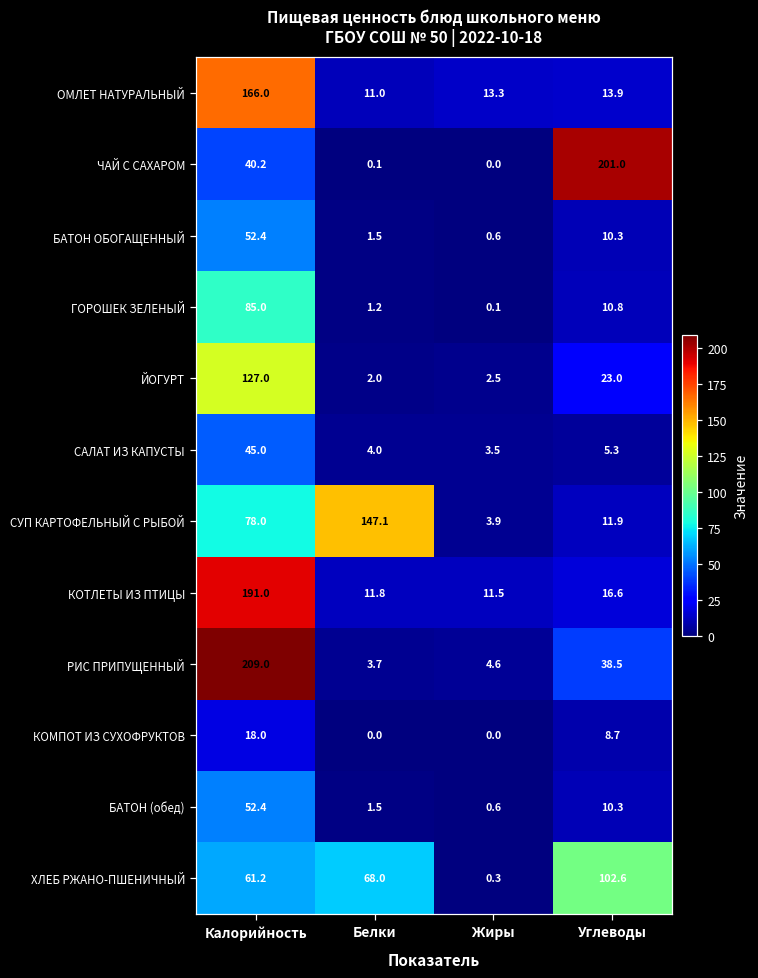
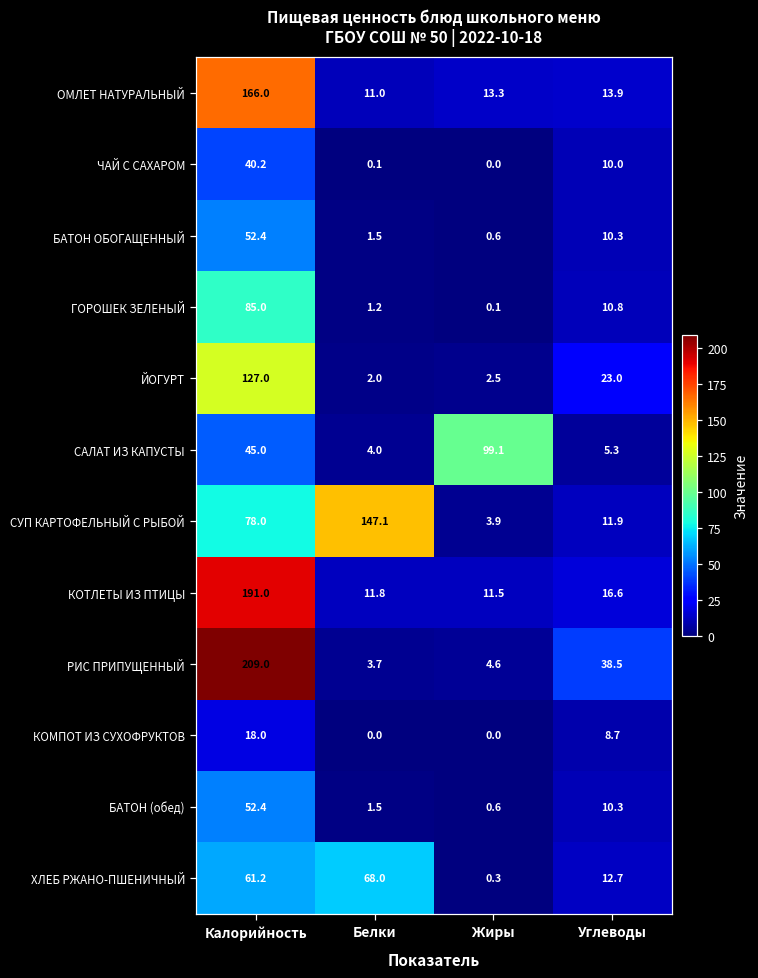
  {
    "ОМЛЕТ НАТУРАЛЬНЫЙ": {
      "Калорийность": 166.0,
      "Белки": 11.0,
      "Жиры": 13.3,
      "Углеводы": 13.9
    },
    "ЧАЙ С САХАРОМ": {
      "Калорийность": 40.2,
      "Белки": 0.1,
      "Жиры": 0.0,
-     "Углеводы": 201.0
+     "Углеводы": 10.0
    },
    "БАТОН ОБОГАЩЕННЫЙ": {
      "Калорийность": 52.4,
      "Белки": 1.5,
      "Жиры": 0.6,
      "Углеводы": 10.3
    },
    "ГОРОШЕК ЗЕЛЕНЫЙ": {
      "Калорийность": 85.0,
      "Белки": 1.2,
      "Жиры": 0.1,
      "Углеводы": 10.8
    },
    "ЙОГУРТ": {
      "Калорийность": 127.0,
      "Белки": 2.0,
      "Жиры": 2.5,
      "Углеводы": 23.0
    },
    "САЛАТ ИЗ КАПУСТЫ": {
      "Калорийность": 45.0,
      "Белки": 4.0,
-     "Жиры": 3.5,
+     "Жиры": 99.1,
      "Углеводы": 5.3
    },
    "СУП КАРТОФЕЛЬНЫЙ С РЫБОЙ": {
      "Калорийность": 78.0,
      "Белки": 147.1,
      "Жиры": 3.9,
      "Углеводы": 11.9
    },
    "КОТЛЕТЫ ИЗ ПТИЦЫ": {
      "Калорийность": 191.0,
      "Белки": 11.8,
      "Жиры": 11.5,
      "Углеводы": 16.6
    },
    "РИС ПРИПУЩЕННЫЙ": {
      "Калорийность": 209.0,
      "Белки": 3.7,
      "Жиры": 4.6,
      "Углеводы": 38.5
    },
    "КОМПОТ ИЗ СУХОФРУКТОВ": {
      "Калорийность": 18.0,
      "Белки": 0.0,
      "Жиры": 0.0,
      "Углеводы": 8.7
    },
    "БАТОН (обед)": {
      "Калорийность": 52.4,
      "Белки": 1.5,
      "Жиры": 0.6,
      "Углеводы": 10.3
    },
    "ХЛЕБ РЖАНО-ПШЕНИЧНЫЙ": {
      "Калорийность": 61.2,
      "Белки": 68.0,
      "Жиры": 0.3,
-     "Углеводы": 102.6
+     "Углеводы": 12.7
    }
  }
